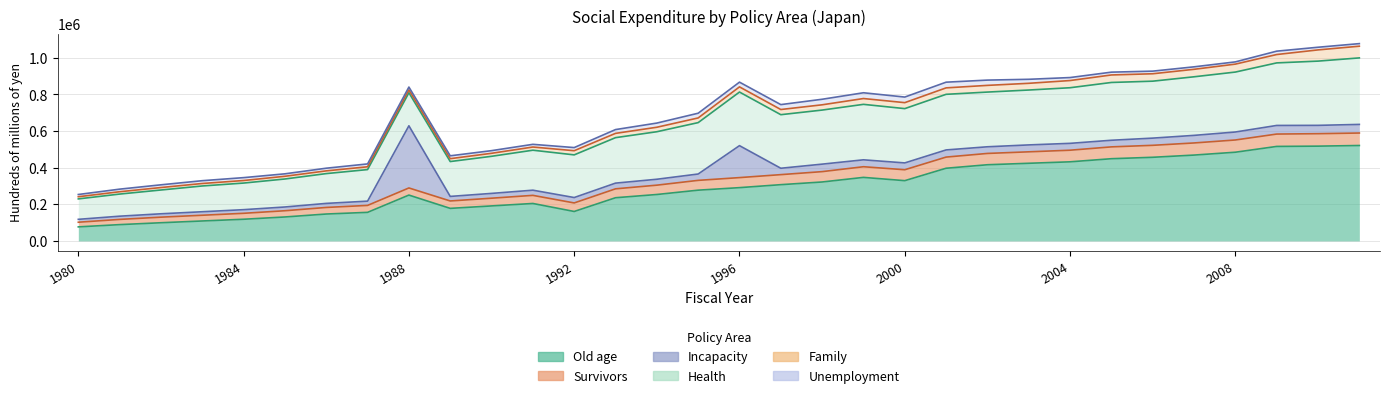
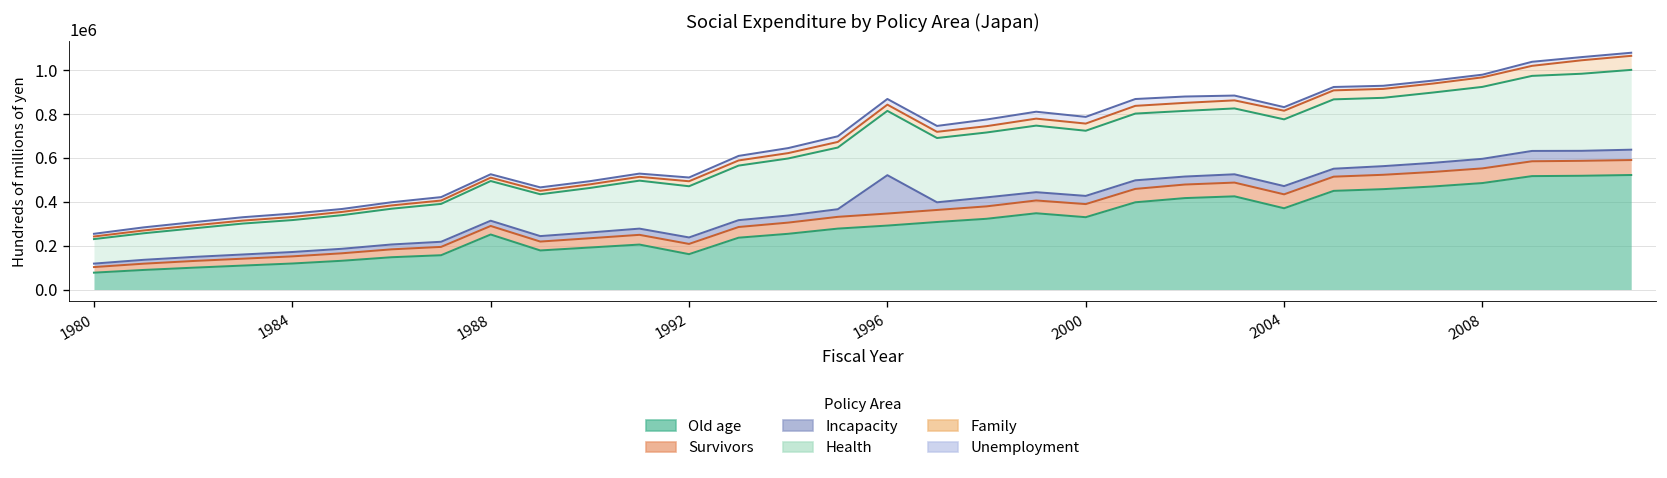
  {
    "Old age": {
      "1980": 80000,
      "1984": 120000,
      "1988": 250000,
      "1992": 160000,
      "1996": 290000,
      "2000": 330000,
-     "2004": 430000,
+     "2004": 370000,
      "2008": 480000
    },
    "Incapacity": {
      "1980": 20000,
      "1984": 20000,
-     "1988": 340000,
+     "1988": 20000,
      "1992": 30000,
      "1996": 170000,
      "2000": 40000,
      "2004": 40000,
      "2008": 40000
    }
  }
